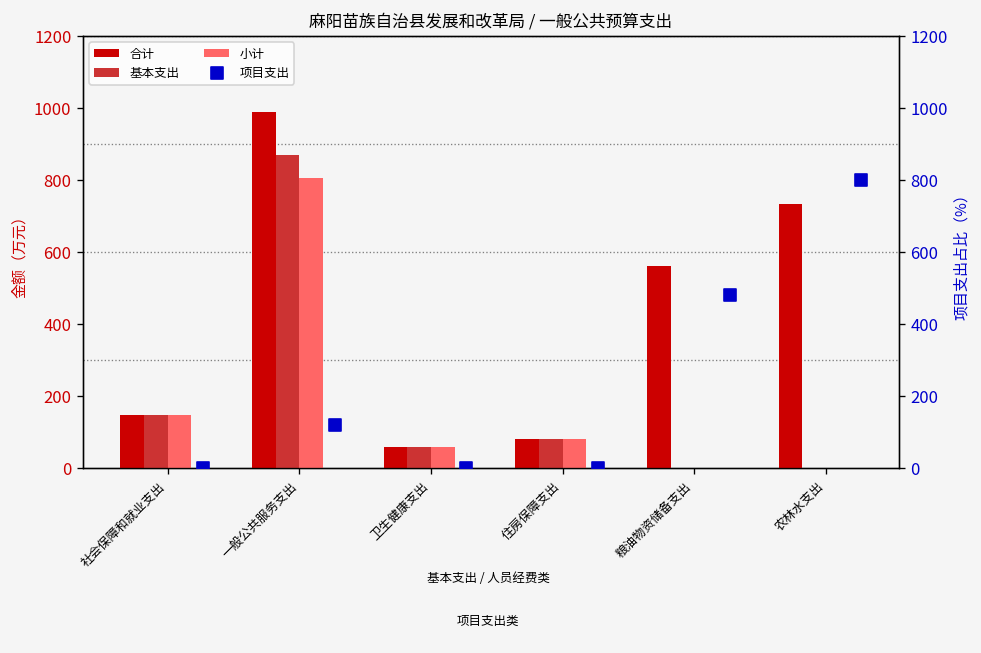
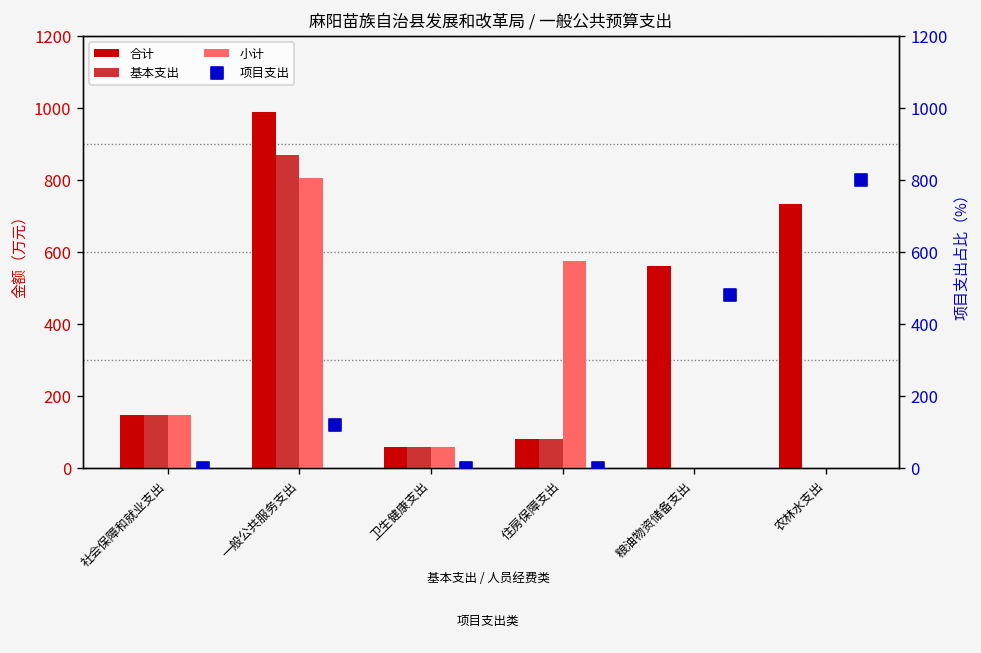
  {
    "合计": {
      "社会保障和就业支出": 150,
      "一般公共服务支出": 990,
      "卫生健康支出": 60,
      "住房保障支出": 80,
      "粮油物资储备支出": 560,
      "农林水支出": 730
    },
    "基本支出": {
      "社会保障和就业支出": 150,
      "一般公共服务支出": 870,
      "卫生健康支出": 60,
      "住房保障支出": 80,
      "粮油物资储备支出": 0,
      "农林水支出": 0
    },
    "小计": {
      "社会保障和就业支出": 150,
      "一般公共服务支出": 810,
      "卫生健康支出": 60,
-     "住房保障支出": 80,
+     "住房保障支出": 580,
      "粮油物资储备支出": 0,
      "农林水支出": 0
    }
  }
